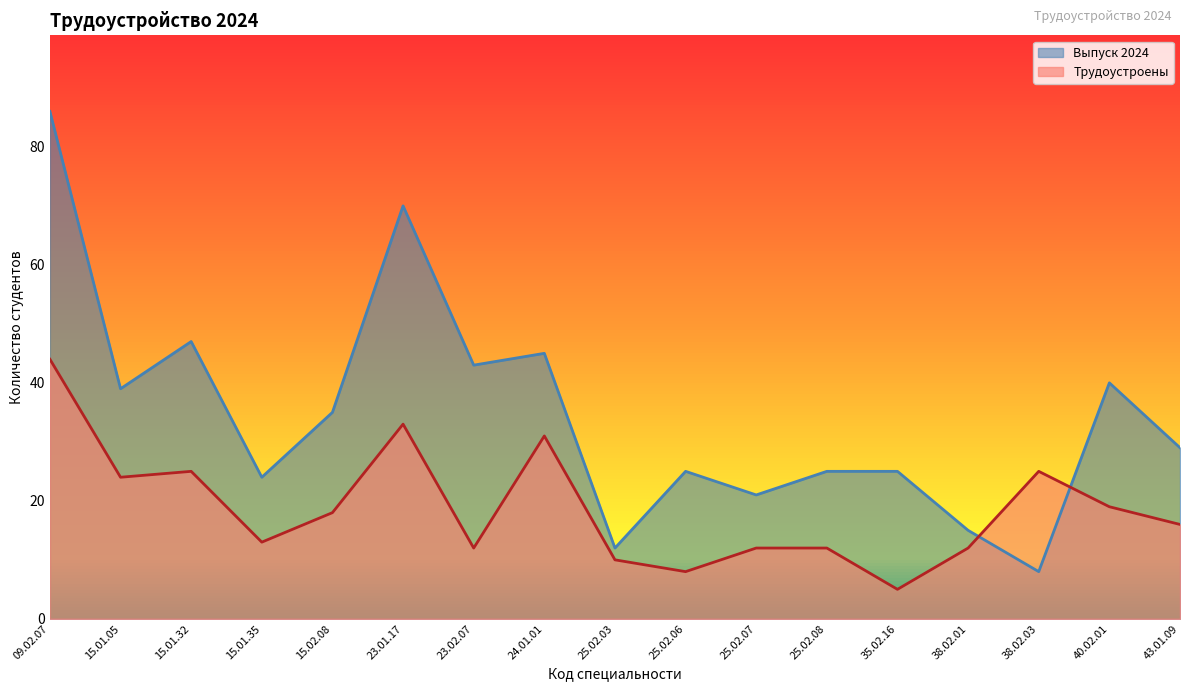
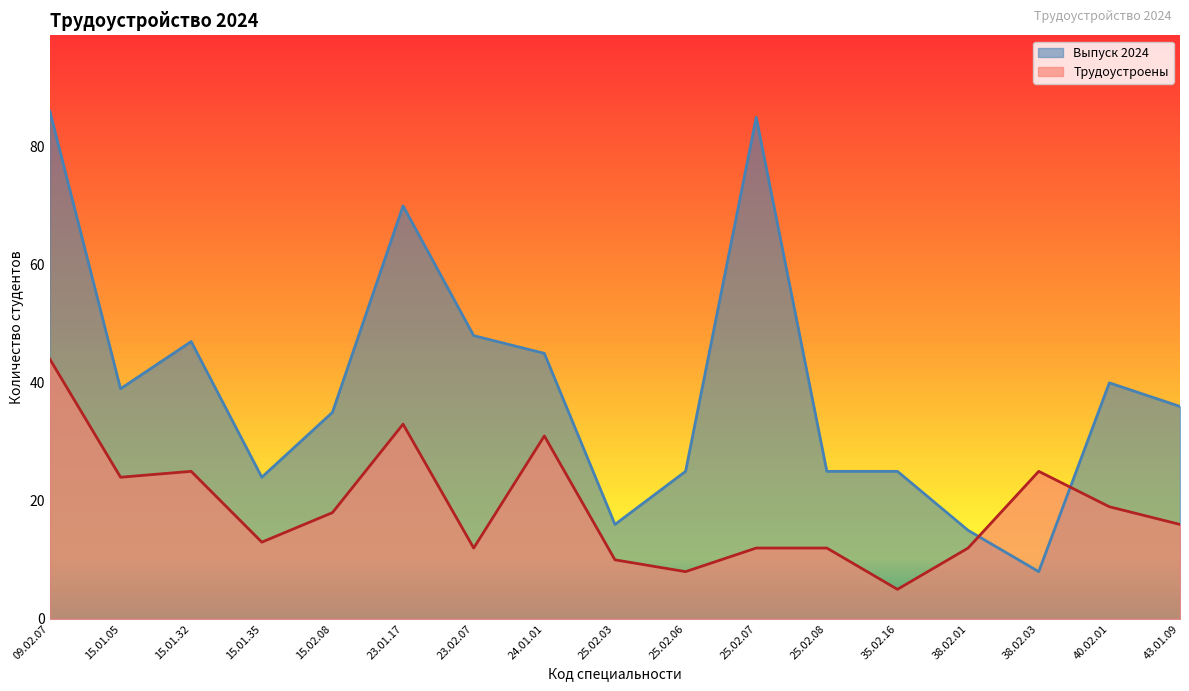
  {
    "Выпуск 2024": {
      "09.02.07": 86,
      "15.01.05": 39,
      "15.01.32": 47,
      "15.01.35": 24,
      "15.02.08": 35,
      "23.01.17": 70,
-     "23.02.07": 43,
+     "23.02.07": 48,
      "24.01.01": 45,
-     "25.02.03": 12,
+     "25.02.03": 16,
      "25.02.06": 25,
-     "25.02.07": 21,
+     "25.02.07": 85,
      "25.02.08": 25,
      "35.02.16": 25,
      "38.02.01": 15,
      "38.02.03": 8,
      "40.02.01": 40,
-     "43.01.09": 29
+     "43.01.09": 36
    },
    "Трудоустроены": {
      "09.02.07": 44,
      "15.01.05": 24,
      "15.01.32": 25,
      "15.01.35": 13,
      "15.02.08": 18,
      "23.01.17": 33,
      "23.02.07": 12,
      "24.01.01": 31,
      "25.02.03": 10,
      "25.02.06": 8,
      "25.02.07": 12,
      "25.02.08": 12,
      "35.02.16": 5,
      "38.02.01": 12,
      "38.02.03": 25,
      "40.02.01": 19,
      "43.01.09": 16
    }
  }
